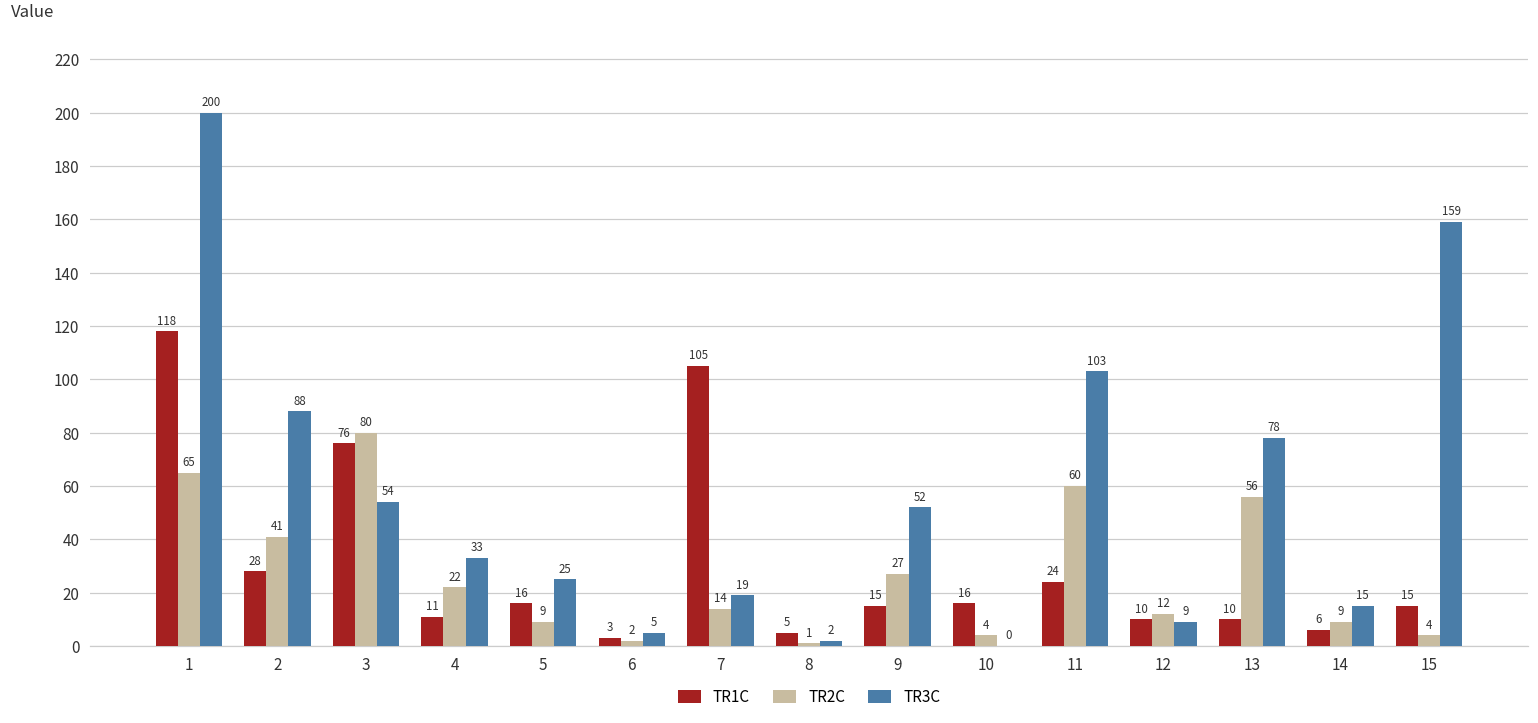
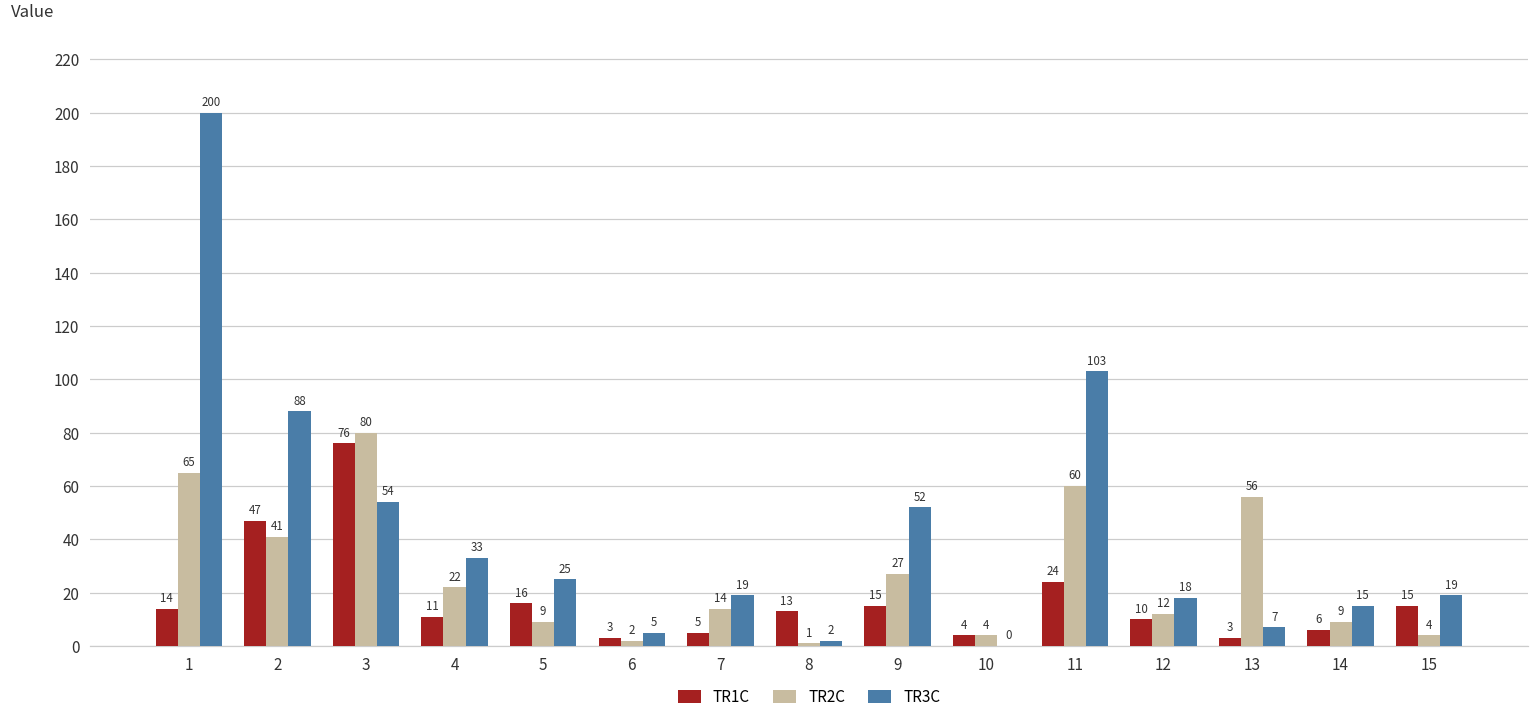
  {
    "TR1C": {
-     "1": 118,
-     "2": 28,
+     "1": 14,
+     "2": 47,
      "3": 76,
      "4": 11,
      "5": 16,
      "6": 3,
-     "7": 105,
-     "8": 5,
+     "7": 5,
+     "8": 13,
      "9": 15,
-     "10": 16,
+     "10": 4,
      "11": 24,
      "12": 10,
-     "13": 10,
+     "13": 3,
      "14": 6,
      "15": 15
    },
    "TR2C": {
      "1": 65,
      "2": 41,
      "3": 80,
      "4": 22,
      "5": 9,
      "6": 2,
      "7": 14,
      "8": 1,
      "9": 27,
      "10": 4,
      "11": 60,
      "12": 12,
      "13": 56,
      "14": 9,
      "15": 4
    },
    "TR3C": {
      "1": 200,
      "2": 88,
      "3": 54,
      "4": 33,
      "5": 25,
      "6": 5,
      "7": 19,
      "8": 2,
      "9": 52,
      "10": 0,
      "11": 103,
-     "12": 9,
-     "13": 78,
+     "12": 18,
+     "13": 7,
      "14": 15,
-     "15": 159
+     "15": 19
    }
  }
